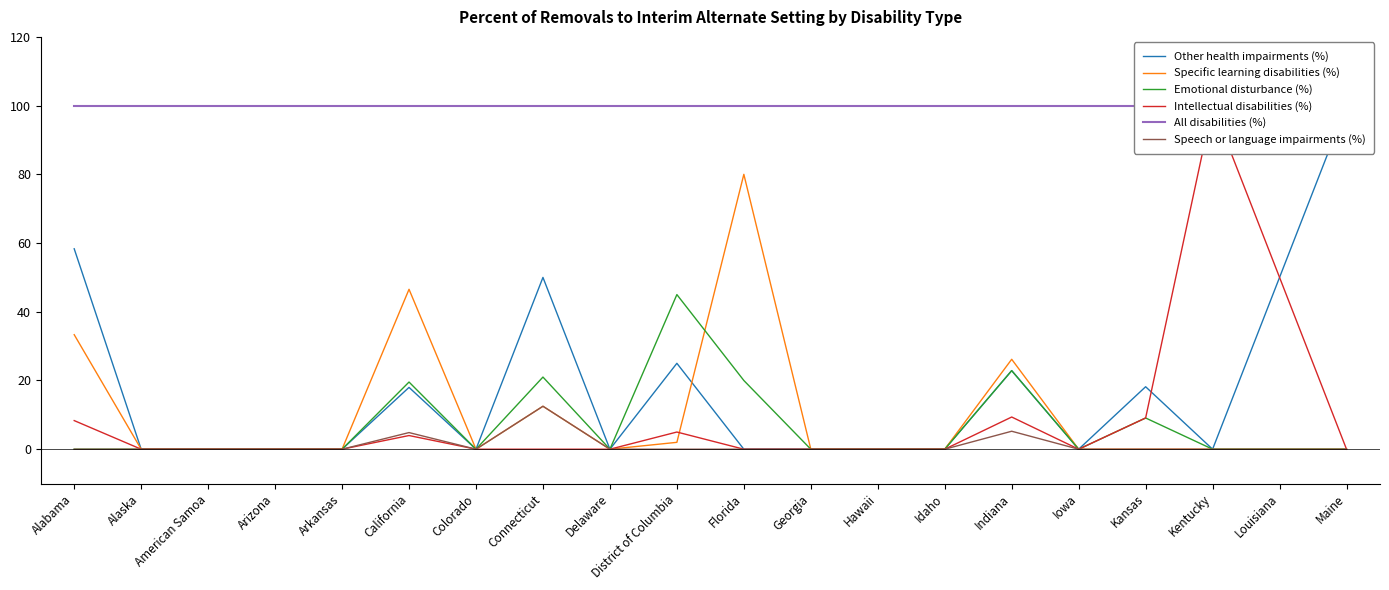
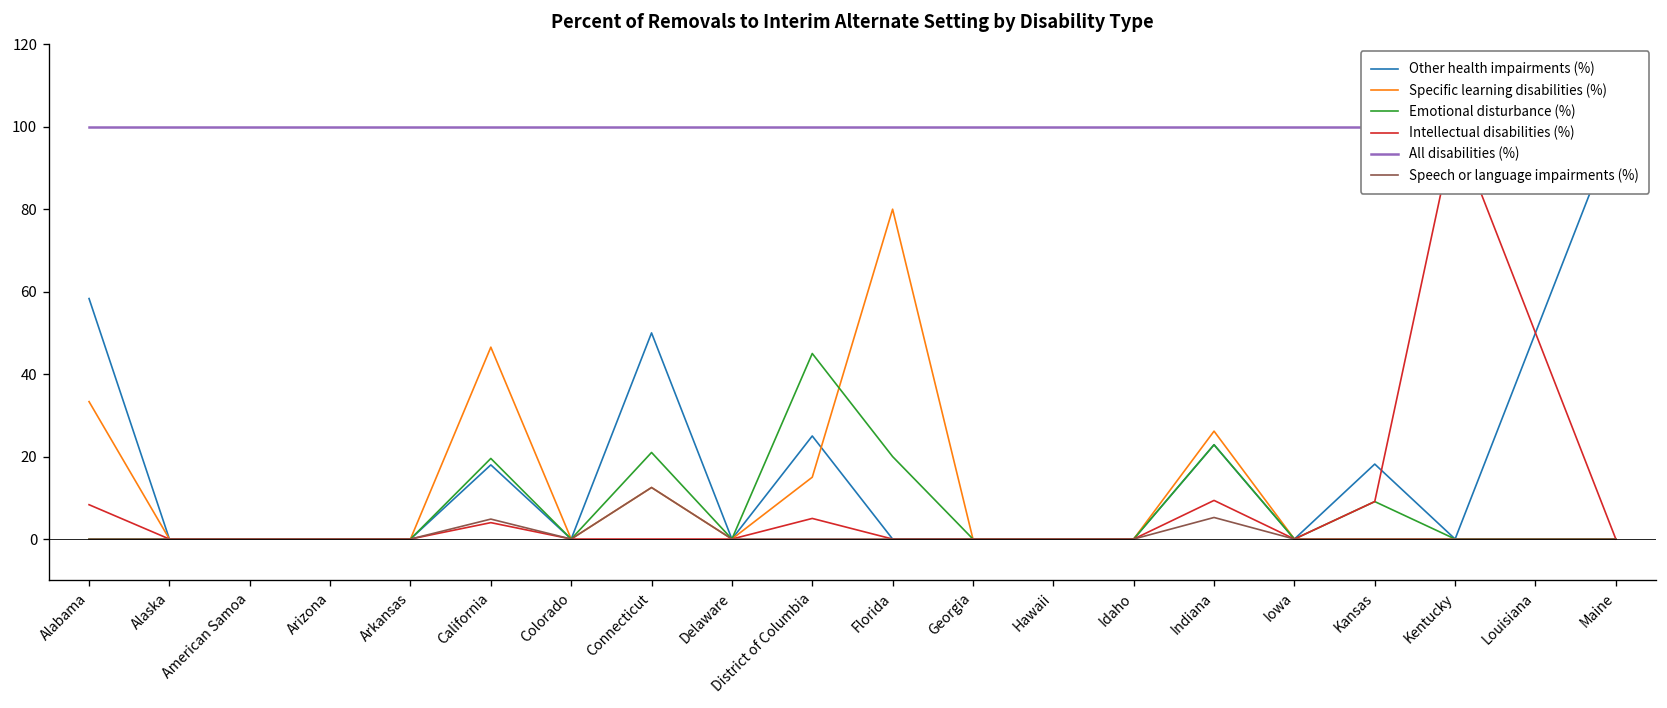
  {
    "Other health impairments (%)": {
      "Alabama": 58,
      "California": 18,
      "Connecticut": 50,
      "District of Columbia": 25,
      "Kansas": 18
    },
    "Specific learning disabilities (%)": {
      "Alabama": 33,
      "California": 47,
-     "District of Columbia": 2,
+     "District of Columbia": 15,
      "Florida": 80,
      "Indiana": 26
    },
    "Emotional disturbance (%)": {
      "California": 20,
      "Connecticut": 21,
      "District of Columbia": 45,
      "Florida": 20
    },
    "Intellectual disabilities (%)": {
      "Alabama": 8,
      "California": 4,
      "Connecticut": 0,
      "District of Columbia": 5,
      "Indiana": 9
    },
    "All disabilities (%)": {
      "Alabama": 100,
      "Alaska": 100,
      "American Samoa": 100,
      "Arizona": 100,
      "Arkansas": 100,
      "California": 100,
      "Colorado": 100,
      "Connecticut": 100,
      "Delaware": 100,
      "District of Columbia": 100,
      "Florida": 100,
      "Georgia": 100,
      "Hawaii": 100,
      "Idaho": 100,
      "Indiana": 100,
      "Iowa": 100
    },
    "Speech or language impairments (%)": {
      "California": 5,
      "District of Columbia": 0,
      "Indiana": 5
    }
  }
